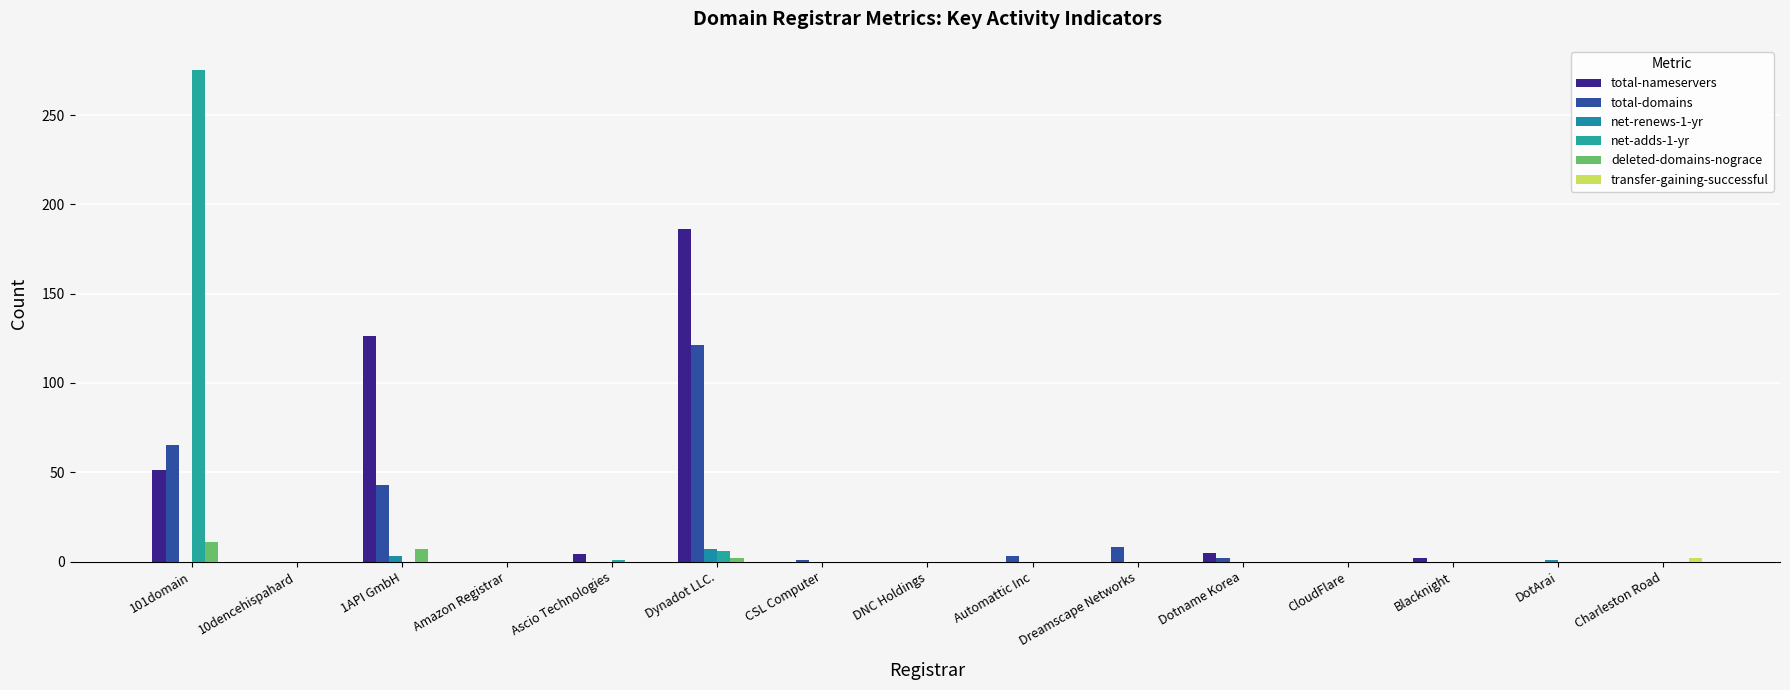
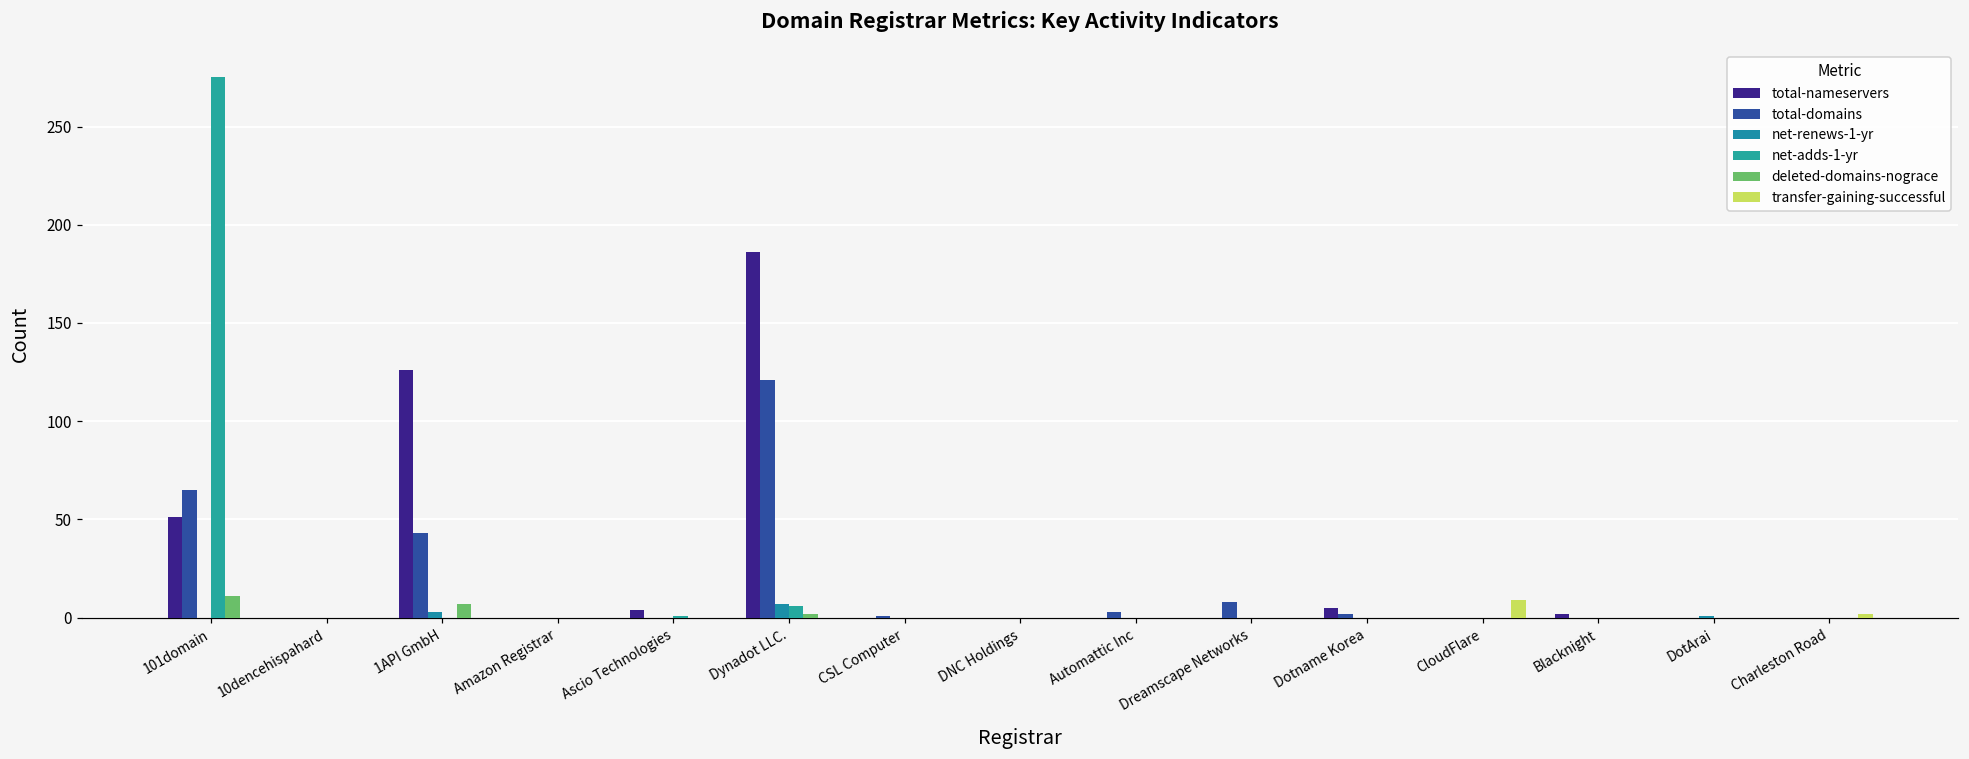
  {
    "deleted-domains-nograce": {
      "101domain": 11,
      "10dencehispahard": 0,
      "1API GmbH": 7,
      "Amazon Registrar": 0,
      "Ascio Technologies": 0,
      "Dynadot LLC.": 2,
      "CSL Computer": 0,
      "DNC Holdings": 0,
      "Automattic Inc": 0,
      "Dreamscape Networks": 0,
      "Dotname Korea": 0,
      "CloudFlare": 0,
      "Blacknight": 0,
      "DotArai": 0,
      "Charleston Road": 0
    },
    "transfer-gaining-successful": {
      "101domain": 0,
      "10dencehispahard": 0,
      "1API GmbH": 0,
      "Amazon Registrar": 0,
      "Ascio Technologies": 0,
      "Dynadot LLC.": 0,
      "CSL Computer": 0,
      "DNC Holdings": 0,
      "Automattic Inc": 0,
      "Dreamscape Networks": 0,
      "Dotname Korea": 0,
-     "CloudFlare": 0,
+     "CloudFlare": 9,
      "Blacknight": 0,
      "DotArai": 0,
      "Charleston Road": 2
    }
  }
